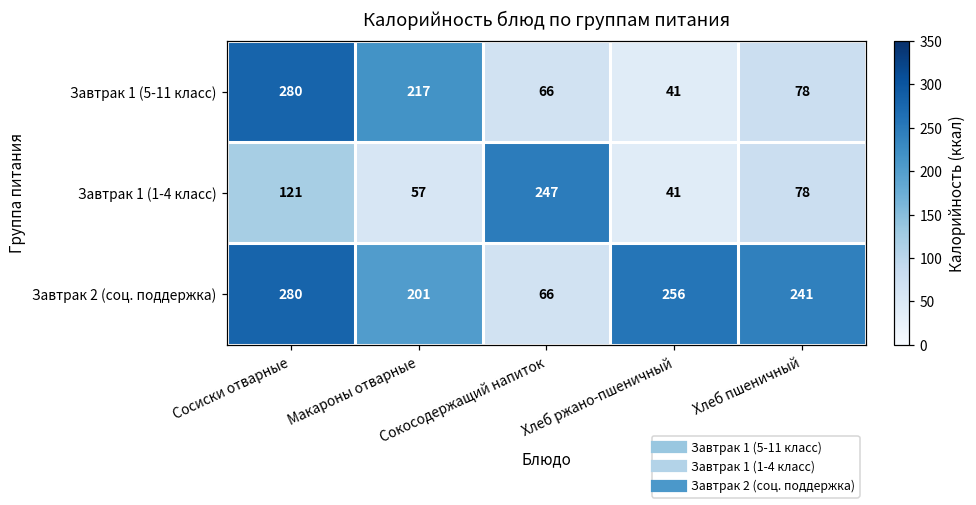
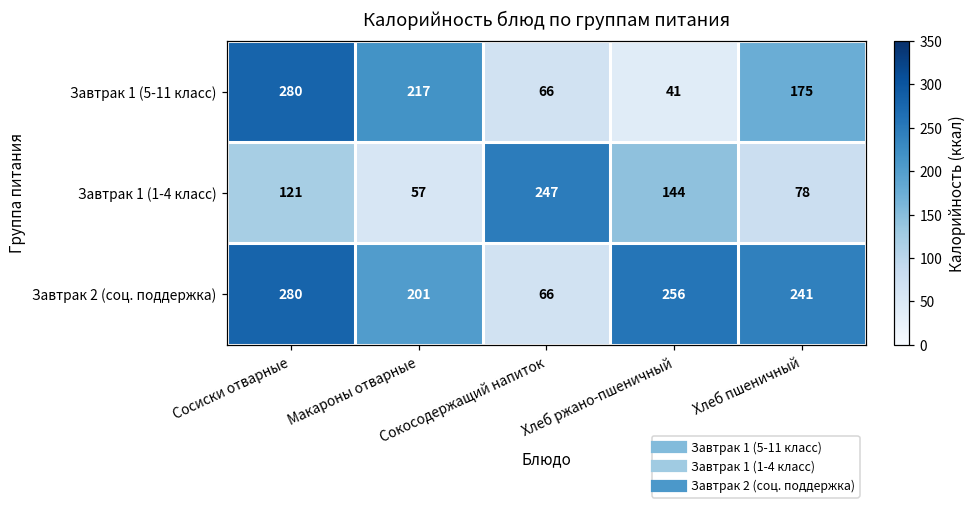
  {
    "Завтрак 1 (5-11 класс)": {
      "Сосиски отварные": 280,
      "Макароны отварные": 217,
      "Сокосодержащий напиток": 66,
      "Хлеб ржано-пшеничный": 41,
-     "Хлеб пшеничный": 78
+     "Хлеб пшеничный": 175
    },
    "Завтрак 1 (1-4 класс)": {
      "Сосиски отварные": 121,
      "Макароны отварные": 57,
      "Сокосодержащий напиток": 247,
-     "Хлеб ржано-пшеничный": 41,
+     "Хлеб ржано-пшеничный": 144,
      "Хлеб пшеничный": 78
    },
    "Завтрак 2 (соц. поддержка)": {
      "Сосиски отварные": 280,
      "Макароны отварные": 201,
      "Сокосодержащий напиток": 66,
      "Хлеб ржано-пшеничный": 256,
      "Хлеб пшеничный": 241
    }
  }
